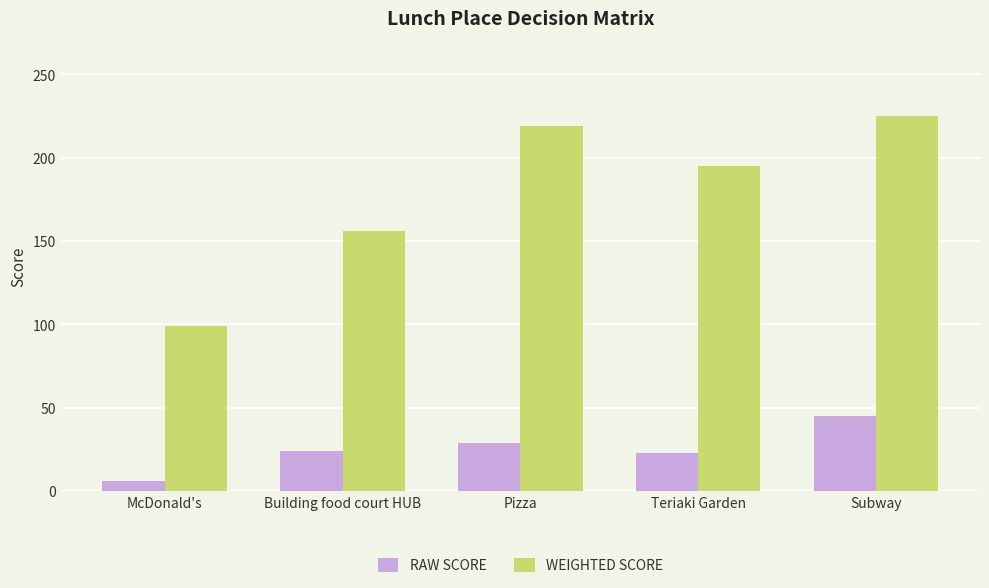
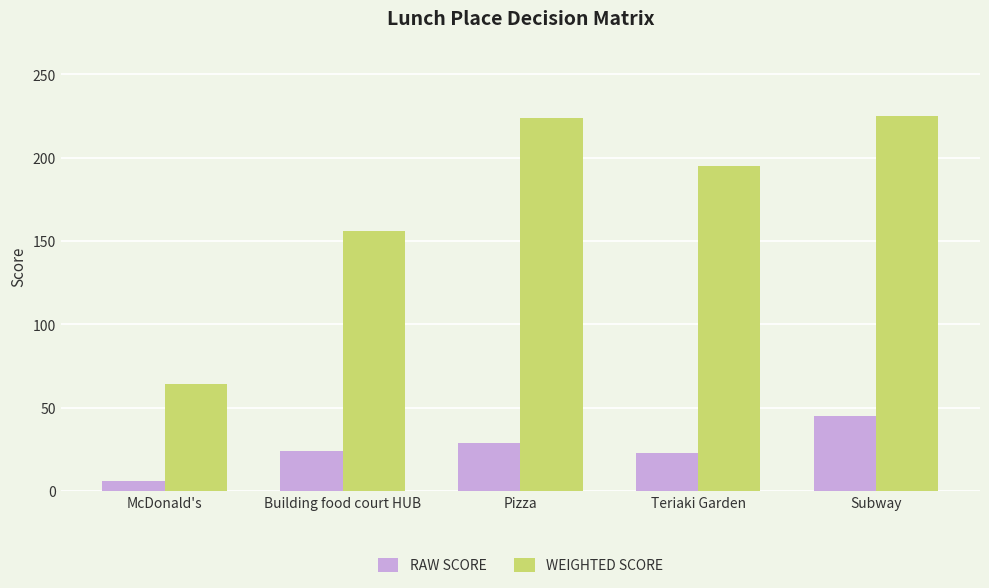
  {
    "RAW SCORE": {
      "McDonald's": 6,
      "Building food court HUB": 24,
      "Pizza": 29,
      "Teriaki Garden": 23,
      "Subway": 45
    },
    "WEIGHTED SCORE": {
-     "McDonald's": 99,
+     "McDonald's": 64,
      "Building food court HUB": 156,
-     "Pizza": 219,
+     "Pizza": 224,
      "Teriaki Garden": 195,
      "Subway": 225
    }
  }
